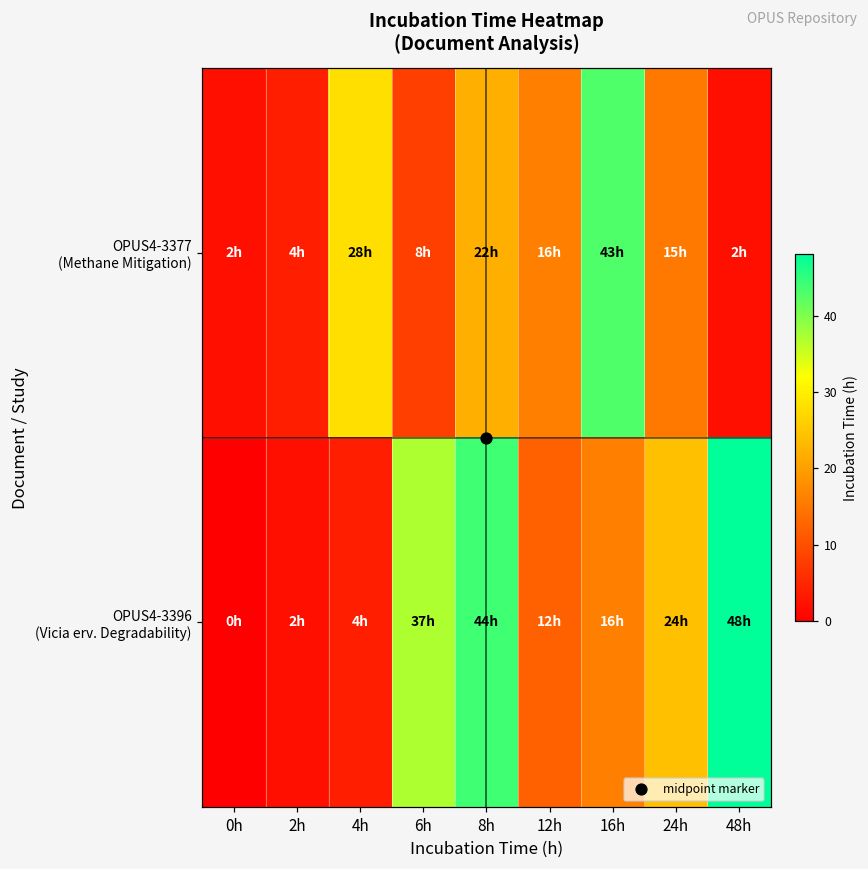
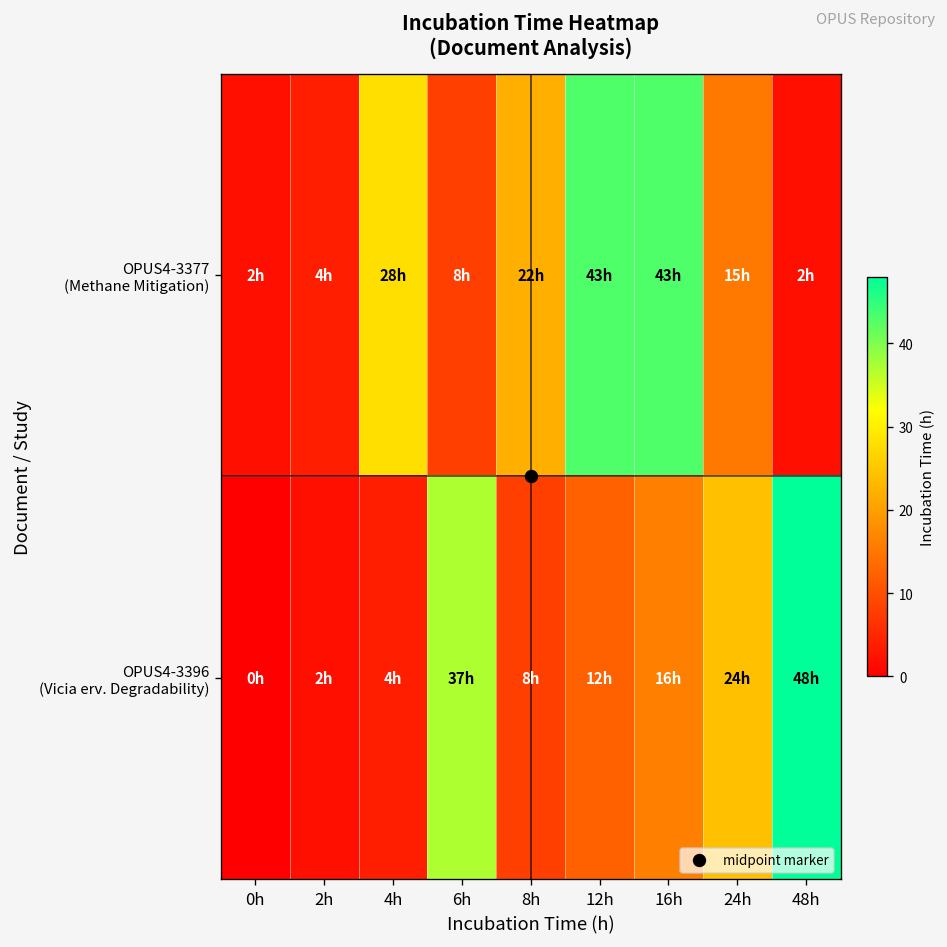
  {
    "OPUS4-3377 (Methane Mitigation)": {
      "0h": "2h",
      "2h": "4h",
      "4h": "28h",
      "6h": "8h",
      "8h": "22h",
-     "12h": "16h",
+     "12h": "43h",
      "16h": "43h",
      "24h": "15h",
      "48h": "2h"
    },
    "OPUS4-3396 (Vicia erv. Degradability)": {
      "0h": "0h",
      "2h": "2h",
      "4h": "4h",
      "6h": "37h",
-     "8h": "44h",
+     "8h": "8h",
      "12h": "12h",
      "16h": "16h",
      "24h": "24h",
      "48h": "48h"
    }
  }
